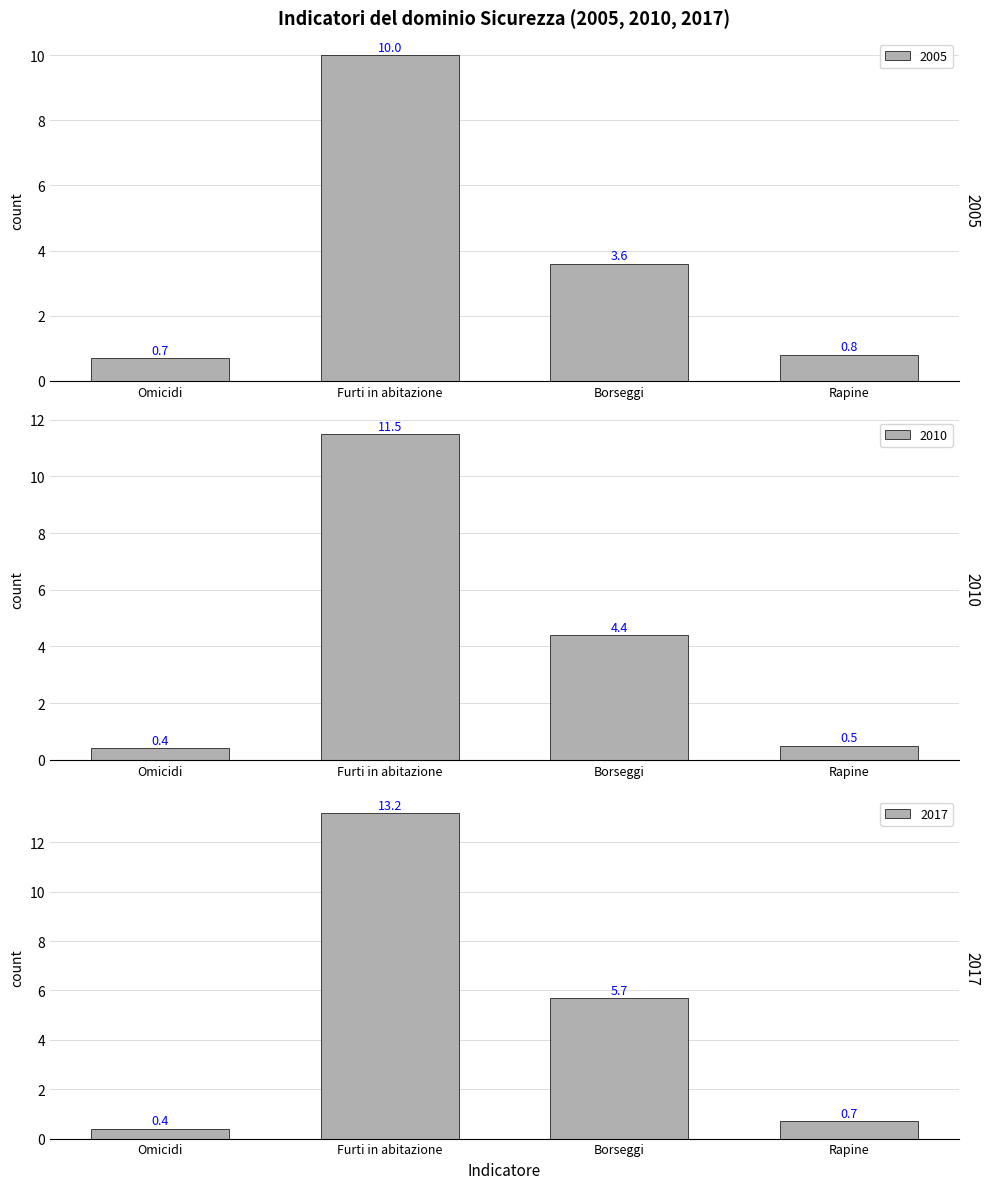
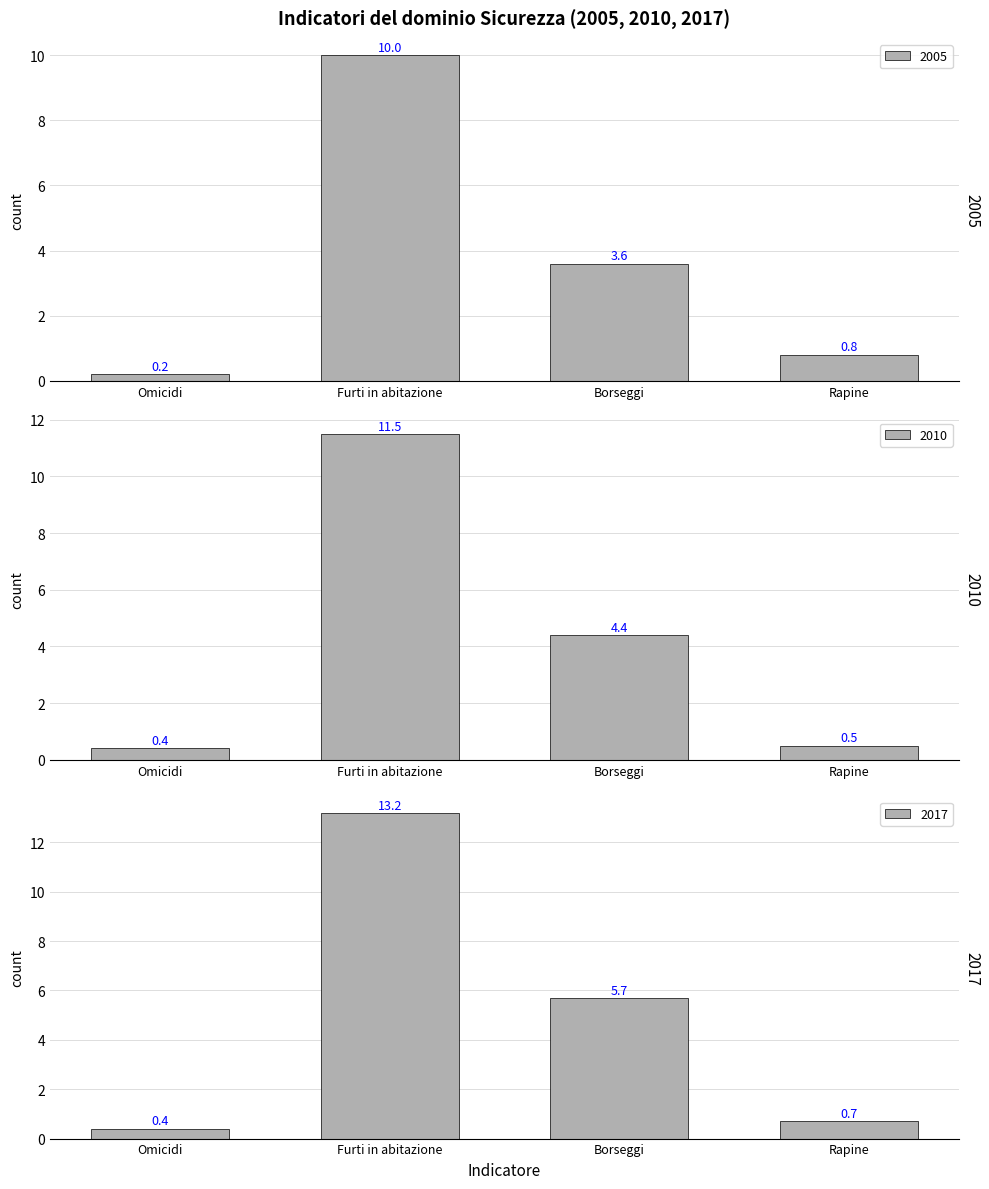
  {
    "Indicatori del dominio Sicurezza (2005, 2010, 2017)": {
-     "Omicidi": 0.7,
+     "Omicidi": 0.2,
      "Furti in abitazione": 10.0,
      "Borseggi": 3.6,
      "Rapine": 0.8
    }
  }
